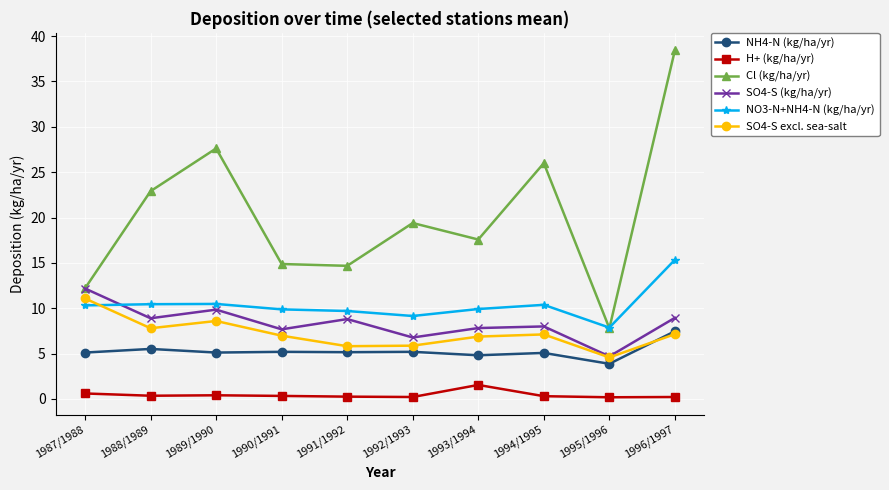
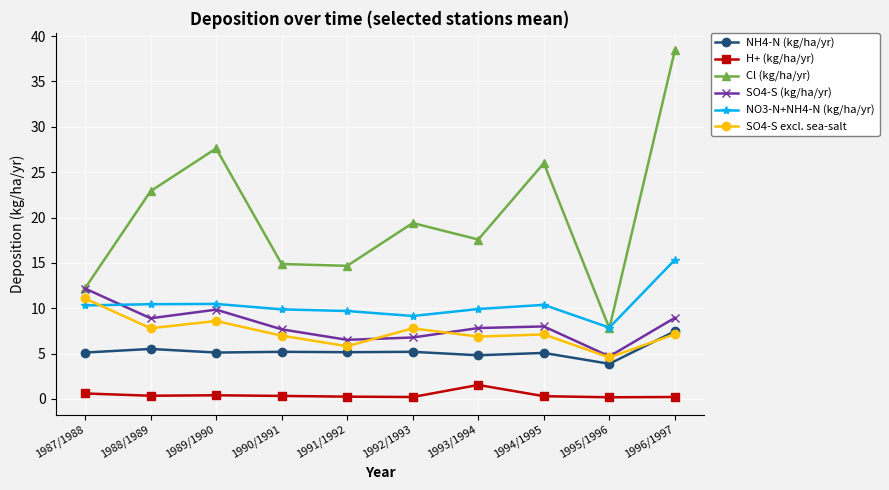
  {
    "NH4-N (kg/ha/yr)": {
      "1987/1988": 5,
      "1988/1989": 6,
      "1989/1990": 5,
      "1990/1991": 5,
      "1991/1992": 5,
      "1992/1993": 5,
      "1993/1994": 5,
      "1994/1995": 5,
      "1995/1996": 4,
      "1996/1997": 7
    },
    "H+ (kg/ha/yr)": {
      "1987/1988": 1,
      "1988/1989": 0,
      "1989/1990": 0,
      "1990/1991": 0,
      "1991/1992": 0,
      "1992/1993": 0,
      "1993/1994": 2,
      "1994/1995": 0,
      "1995/1996": 0,
      "1996/1997": 0
    },
    "Cl (kg/ha/yr)": {
      "1988/1989": 23,
      "1989/1990": 28,
      "1990/1991": 15,
      "1991/1992": 15,
      "1992/1993": 19,
      "1993/1994": 18,
      "1994/1995": 26,
      "1996/1997": 38
    },
    "SO4-S (kg/ha/yr)": {
      "1988/1989": 9,
      "1989/1990": 10,
      "1990/1991": 8,
-     "1991/1992": 9,
+     "1991/1992": 7,
      "1992/1993": 7,
      "1993/1994": 8,
      "1994/1995": 8,
      "1996/1997": 9
    },
    "NO3-N+NH4-N (kg/ha/yr)": {
      "1987/1988": 10,
      "1988/1989": 10,
      "1989/1990": 10,
      "1990/1991": 10,
      "1991/1992": 10,
      "1992/1993": 9,
      "1993/1994": 10,
      "1994/1995": 10,
      "1996/1997": 15
    },
    "SO4-S excl. sea-salt": {
      "1987/1988": 11,
      "1988/1989": 8,
      "1989/1990": 9,
      "1990/1991": 7,
      "1991/1992": 6,
-     "1992/1993": 6,
+     "1992/1993": 8,
      "1993/1994": 7,
      "1994/1995": 7,
      "1996/1997": 7
    }
  }
